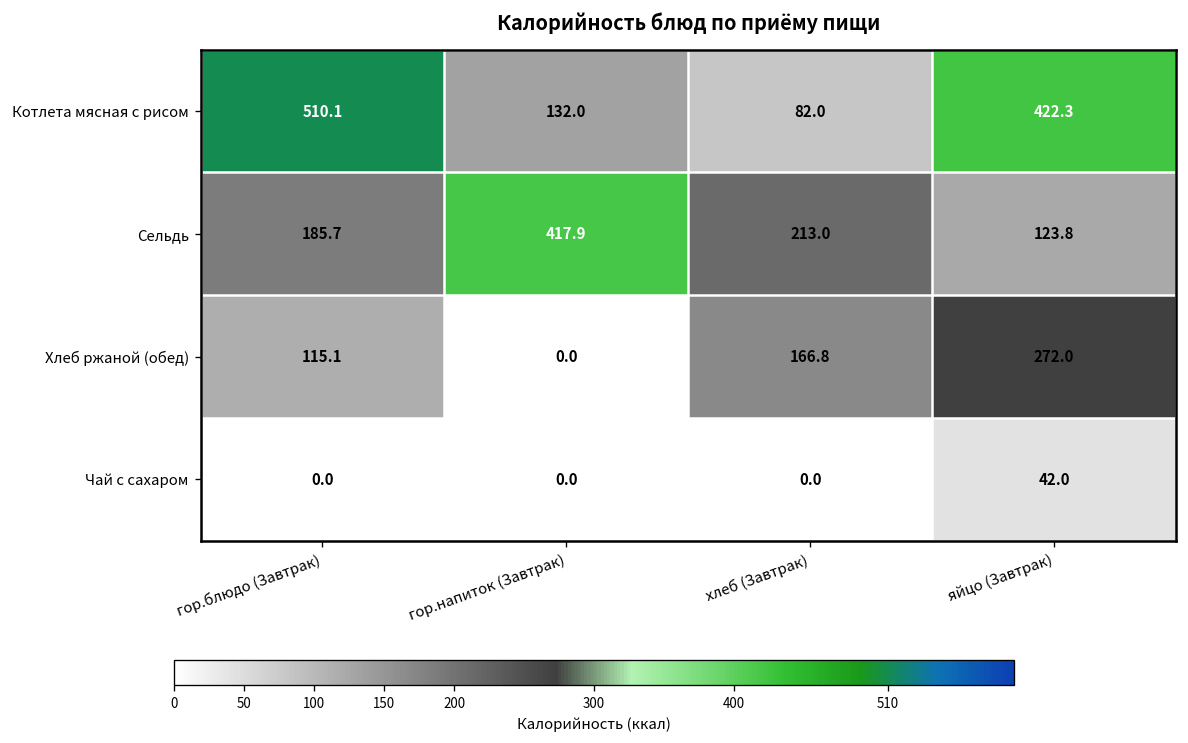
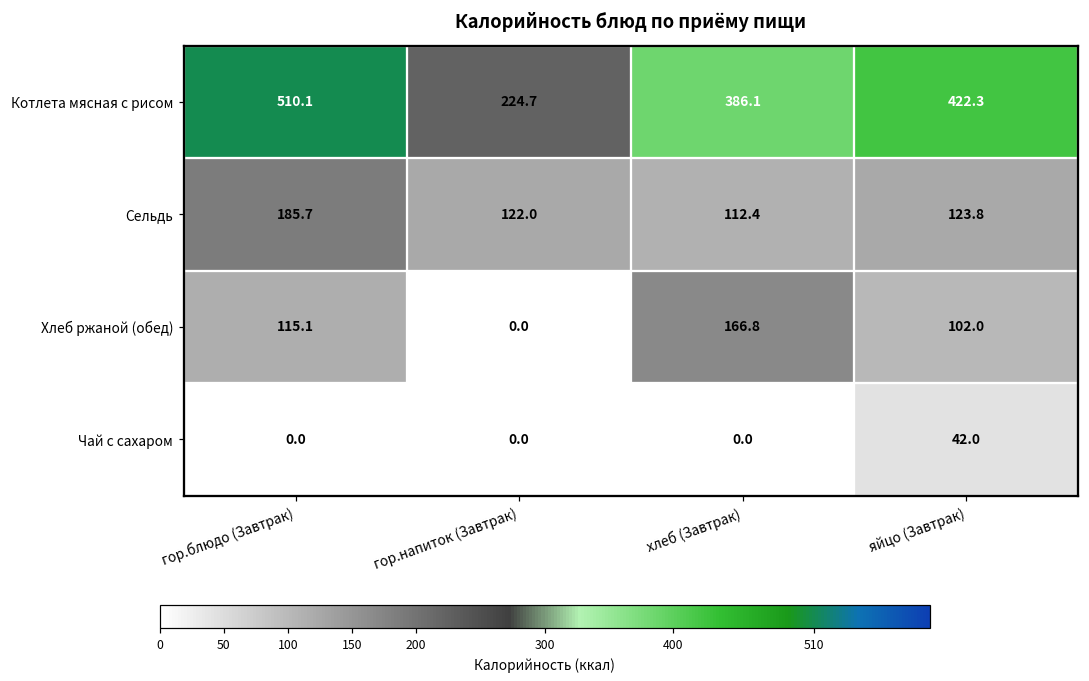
  {
    "Котлета мясная с рисом": {
      "гор.блюдо (Завтрак)": 510.1,
-     "гор.напиток (Завтрак)": 132.0,
-     "хлеб (Завтрак)": 82.0,
+     "гор.напиток (Завтрак)": 224.7,
+     "хлеб (Завтрак)": 386.1,
      "яйцо (Завтрак)": 422.3
    },
    "Сельдь": {
      "гор.блюдо (Завтрак)": 185.7,
-     "гор.напиток (Завтрак)": 417.9,
-     "хлеб (Завтрак)": 213.0,
+     "гор.напиток (Завтрак)": 122.0,
+     "хлеб (Завтрак)": 112.4,
      "яйцо (Завтрак)": 123.8
    },
    "Хлеб ржаной (обед)": {
      "гор.блюдо (Завтрак)": 115.1,
      "гор.напиток (Завтрак)": 0.0,
      "хлеб (Завтрак)": 166.8,
-     "яйцо (Завтрак)": 272.0
+     "яйцо (Завтрак)": 102.0
    },
    "Чай с сахаром": {
      "гор.блюдо (Завтрак)": 0.0,
      "гор.напиток (Завтрак)": 0.0,
      "хлеб (Завтрак)": 0.0,
      "яйцо (Завтрак)": 42.0
    }
  }
